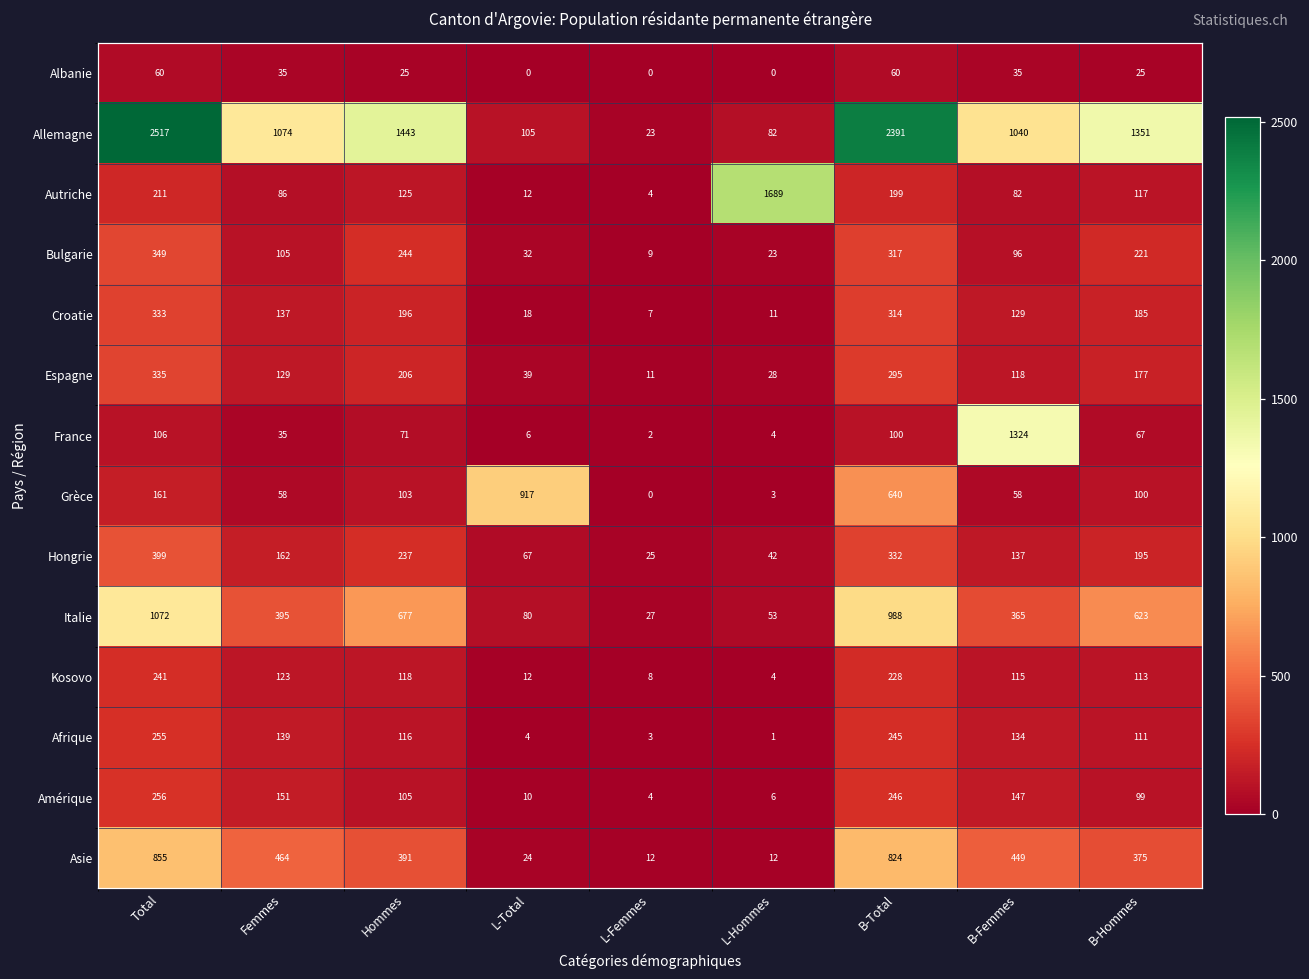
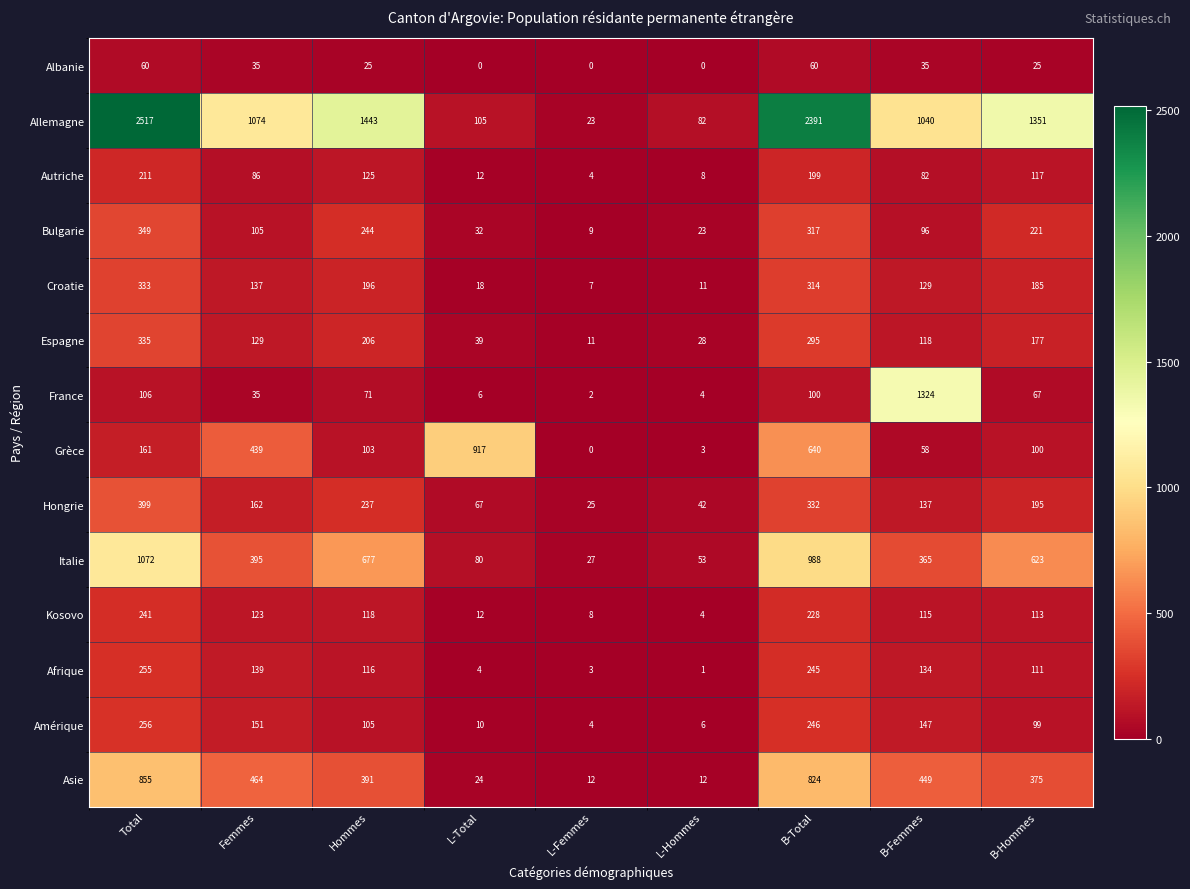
  {
    "Albanie": {
      "Total": 60,
      "Femmes": 35,
      "Hommes": 25,
      "L-Total": 0,
      "L-Femmes": 0,
      "L-Hommes": 0,
      "B-Total": 60,
      "B-Femmes": 35,
      "B-Hommes": 25
    },
    "Allemagne": {
      "Total": 2517,
      "Femmes": 1074,
      "Hommes": 1443,
      "L-Total": 105,
      "L-Femmes": 23,
      "L-Hommes": 82,
      "B-Total": 2391,
      "B-Femmes": 1040,
      "B-Hommes": 1351
    },
    "Autriche": {
      "Total": 211,
      "Femmes": 86,
      "Hommes": 125,
      "L-Total": 12,
      "L-Femmes": 4,
-     "L-Hommes": 1689,
+     "L-Hommes": 8,
      "B-Total": 199,
      "B-Femmes": 82,
      "B-Hommes": 117
    },
    "Bulgarie": {
      "Total": 349,
      "Femmes": 105,
      "Hommes": 244,
      "L-Total": 32,
      "L-Femmes": 9,
      "L-Hommes": 23,
      "B-Total": 317,
      "B-Femmes": 96,
      "B-Hommes": 221
    },
    "Croatie": {
      "Total": 333,
      "Femmes": 137,
      "Hommes": 196,
      "L-Total": 18,
      "L-Femmes": 7,
      "L-Hommes": 11,
      "B-Total": 314,
      "B-Femmes": 129,
      "B-Hommes": 185
    },
    "Espagne": {
      "Total": 335,
      "Femmes": 129,
      "Hommes": 206,
      "L-Total": 39,
      "L-Femmes": 11,
      "L-Hommes": 28,
      "B-Total": 295,
      "B-Femmes": 118,
      "B-Hommes": 177
    },
    "France": {
      "Total": 106,
      "Femmes": 35,
      "Hommes": 71,
      "L-Total": 6,
      "L-Femmes": 2,
      "L-Hommes": 4,
      "B-Total": 100,
      "B-Femmes": 1324,
      "B-Hommes": 67
    },
    "Grèce": {
      "Total": 161,
-     "Femmes": 58,
+     "Femmes": 439,
      "Hommes": 103,
      "L-Total": 917,
      "L-Femmes": 0,
      "L-Hommes": 3,
      "B-Total": 640,
      "B-Femmes": 58,
      "B-Hommes": 100
    },
    "Hongrie": {
      "Total": 399,
      "Femmes": 162,
      "Hommes": 237,
      "L-Total": 67,
      "L-Femmes": 25,
      "L-Hommes": 42,
      "B-Total": 332,
      "B-Femmes": 137,
      "B-Hommes": 195
    },
    "Italie": {
      "Total": 1072,
      "Femmes": 395,
      "Hommes": 677,
      "L-Total": 80,
      "L-Femmes": 27,
      "L-Hommes": 53,
      "B-Total": 988,
      "B-Femmes": 365,
      "B-Hommes": 623
    },
    "Kosovo": {
      "Total": 241,
      "Femmes": 123,
      "Hommes": 118,
      "L-Total": 12,
      "L-Femmes": 8,
      "L-Hommes": 4,
      "B-Total": 228,
      "B-Femmes": 115,
      "B-Hommes": 113
    },
    "Afrique": {
      "Total": 255,
      "Femmes": 139,
      "Hommes": 116,
      "L-Total": 4,
      "L-Femmes": 3,
      "L-Hommes": 1,
      "B-Total": 245,
      "B-Femmes": 134,
      "B-Hommes": 111
    },
    "Amérique": {
      "Total": 256,
      "Femmes": 151,
      "Hommes": 105,
      "L-Total": 10,
      "L-Femmes": 4,
      "L-Hommes": 6,
      "B-Total": 246,
      "B-Femmes": 147,
      "B-Hommes": 99
    },
    "Asie": {
      "Total": 855,
      "Femmes": 464,
      "Hommes": 391,
      "L-Total": 24,
      "L-Femmes": 12,
      "L-Hommes": 12,
      "B-Total": 824,
      "B-Femmes": 449,
      "B-Hommes": 375
    }
  }
